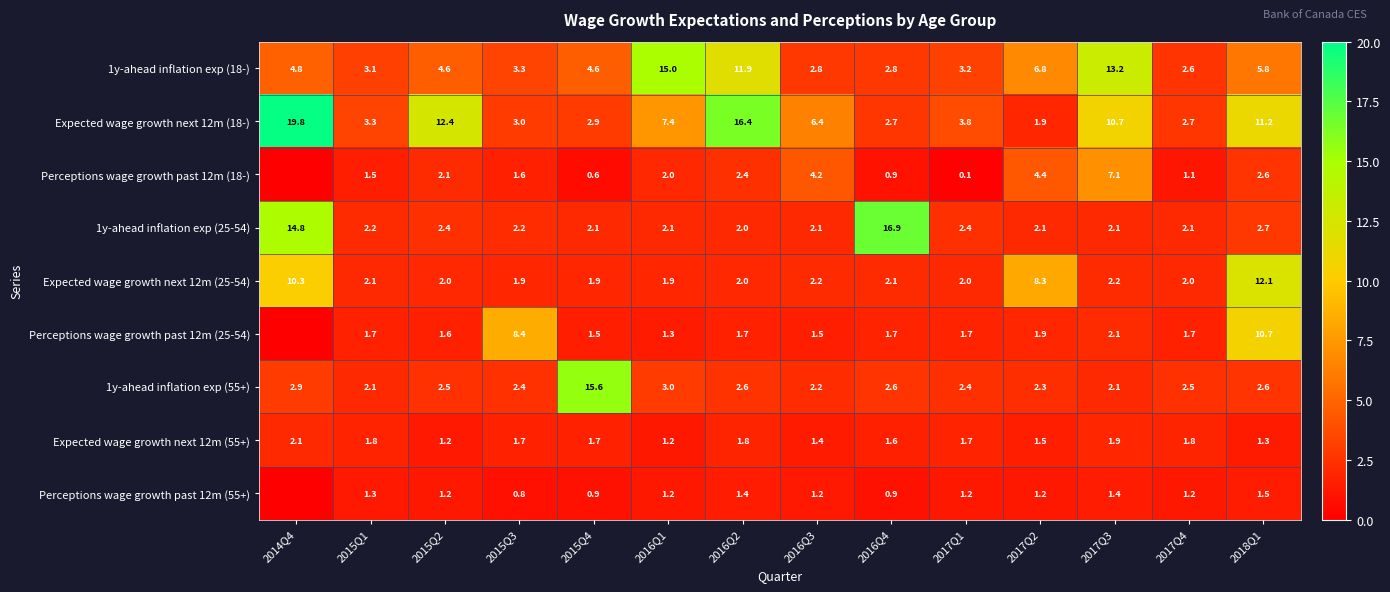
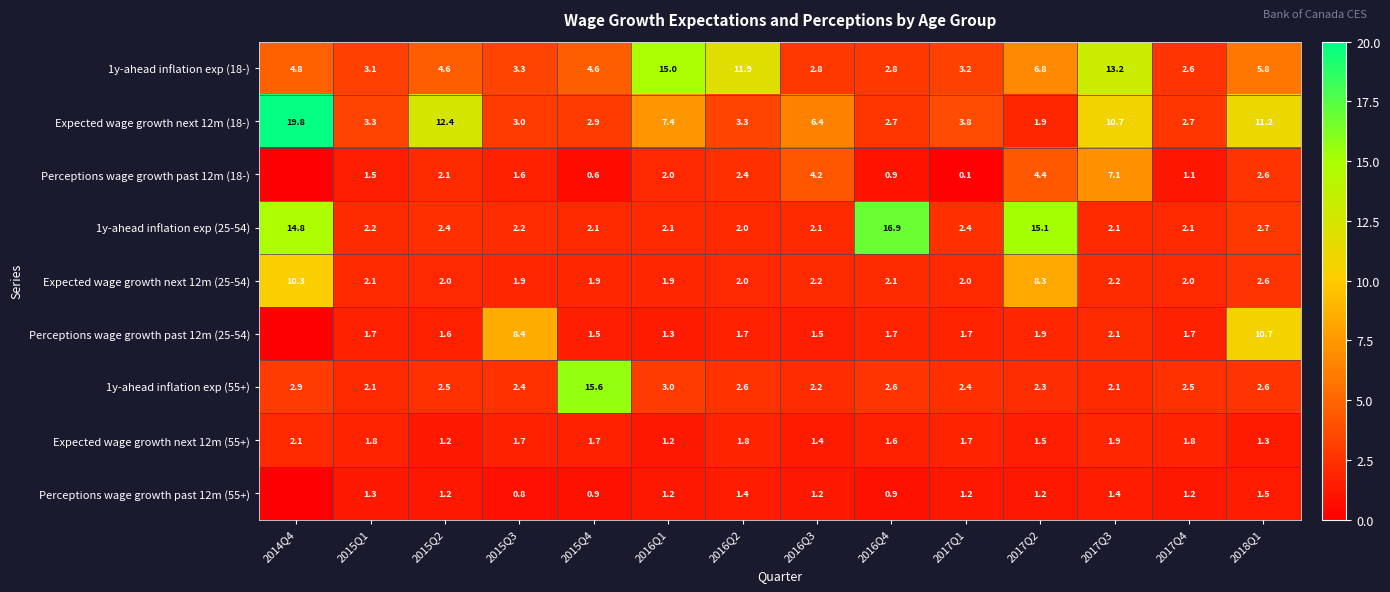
  {
    "1y-ahead inflation exp (18-)": {
      "2014Q4": 4.8,
      "2015Q1": 3.1,
      "2015Q2": 4.6,
      "2015Q3": 3.3,
      "2015Q4": 4.6,
      "2016Q1": 15.0,
      "2016Q2": 11.9,
      "2016Q3": 2.8,
      "2016Q4": 2.8,
      "2017Q1": 3.2,
      "2017Q2": 6.8,
      "2017Q3": 13.2,
      "2017Q4": 2.6,
      "2018Q1": 5.8
    },
    "Expected wage growth next 12m (18-)": {
      "2014Q4": 19.8,
      "2015Q1": 3.3,
      "2015Q2": 12.4,
      "2015Q3": 3.0,
      "2015Q4": 2.9,
      "2016Q1": 7.4,
-     "2016Q2": 16.4,
+     "2016Q2": 3.3,
      "2016Q3": 6.4,
      "2016Q4": 2.7,
      "2017Q1": 3.8,
      "2017Q2": 1.9,
      "2017Q3": 10.7,
      "2017Q4": 2.7,
      "2018Q1": 11.2
    },
    "Perceptions wage growth past 12m (18-)": {
      "2015Q1": 1.5,
      "2015Q2": 2.1,
      "2015Q3": 1.6,
      "2015Q4": 0.6,
      "2016Q1": 2.0,
      "2016Q2": 2.4,
      "2016Q3": 4.2,
      "2016Q4": 0.9,
      "2017Q1": 0.1,
      "2017Q2": 4.4,
      "2017Q3": 7.1,
      "2017Q4": 1.1,
      "2018Q1": 2.6
    },
    "1y-ahead inflation exp (25-54)": {
      "2014Q4": 14.8,
      "2015Q1": 2.2,
      "2015Q2": 2.4,
      "2015Q3": 2.2,
      "2015Q4": 2.1,
      "2016Q1": 2.1,
      "2016Q2": 2.0,
      "2016Q3": 2.1,
      "2016Q4": 16.9,
      "2017Q1": 2.4,
-     "2017Q2": 2.1,
+     "2017Q2": 15.1,
      "2017Q3": 2.1,
      "2017Q4": 2.1,
      "2018Q1": 2.7
    },
    "Expected wage growth next 12m (25-54)": {
      "2014Q4": 10.3,
      "2015Q1": 2.1,
      "2015Q2": 2.0,
      "2015Q3": 1.9,
      "2015Q4": 1.9,
      "2016Q1": 1.9,
      "2016Q2": 2.0,
      "2016Q3": 2.2,
      "2016Q4": 2.1,
      "2017Q1": 2.0,
      "2017Q2": 8.3,
      "2017Q3": 2.2,
      "2017Q4": 2.0,
-     "2018Q1": 12.1
+     "2018Q1": 2.6
    },
    "Perceptions wage growth past 12m (25-54)": {
      "2015Q1": 1.7,
      "2015Q2": 1.6,
      "2015Q3": 8.4,
      "2015Q4": 1.5,
      "2016Q1": 1.3,
      "2016Q2": 1.7,
      "2016Q3": 1.5,
      "2016Q4": 1.7,
      "2017Q1": 1.7,
      "2017Q2": 1.9,
      "2017Q3": 2.1,
      "2017Q4": 1.7,
      "2018Q1": 10.7
    },
    "1y-ahead inflation exp (55+)": {
      "2014Q4": 2.9,
      "2015Q1": 2.1,
      "2015Q2": 2.5,
      "2015Q3": 2.4,
      "2015Q4": 15.6,
      "2016Q1": 3.0,
      "2016Q2": 2.6,
      "2016Q3": 2.2,
      "2016Q4": 2.6,
      "2017Q1": 2.4,
      "2017Q2": 2.3,
      "2017Q3": 2.1,
      "2017Q4": 2.5,
      "2018Q1": 2.6
    },
    "Expected wage growth next 12m (55+)": {
      "2014Q4": 2.1,
      "2015Q1": 1.8,
      "2015Q2": 1.2,
      "2015Q3": 1.7,
      "2015Q4": 1.7,
      "2016Q1": 1.2,
      "2016Q2": 1.8,
      "2016Q3": 1.4,
      "2016Q4": 1.6,
      "2017Q1": 1.7,
      "2017Q2": 1.5,
      "2017Q3": 1.9,
      "2017Q4": 1.8,
      "2018Q1": 1.3
    },
    "Perceptions wage growth past 12m (55+)": {
      "2015Q1": 1.3,
      "2015Q2": 1.2,
      "2015Q3": 0.8,
      "2015Q4": 0.9,
      "2016Q1": 1.2,
      "2016Q2": 1.4,
      "2016Q3": 1.2,
      "2016Q4": 0.9,
      "2017Q1": 1.2,
      "2017Q2": 1.2,
      "2017Q3": 1.4,
      "2017Q4": 1.2,
      "2018Q1": 1.5
    }
  }
